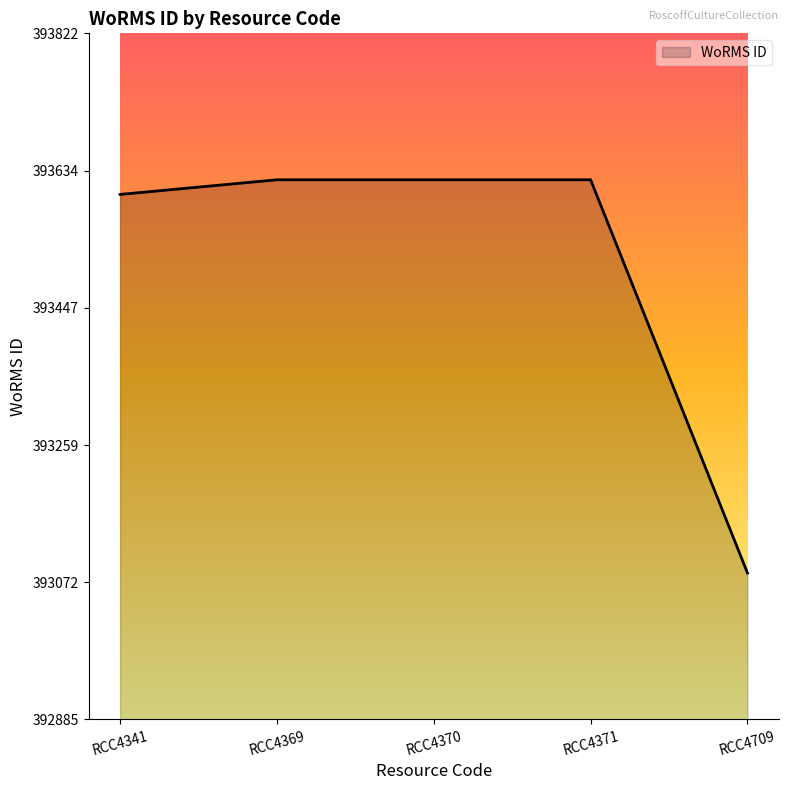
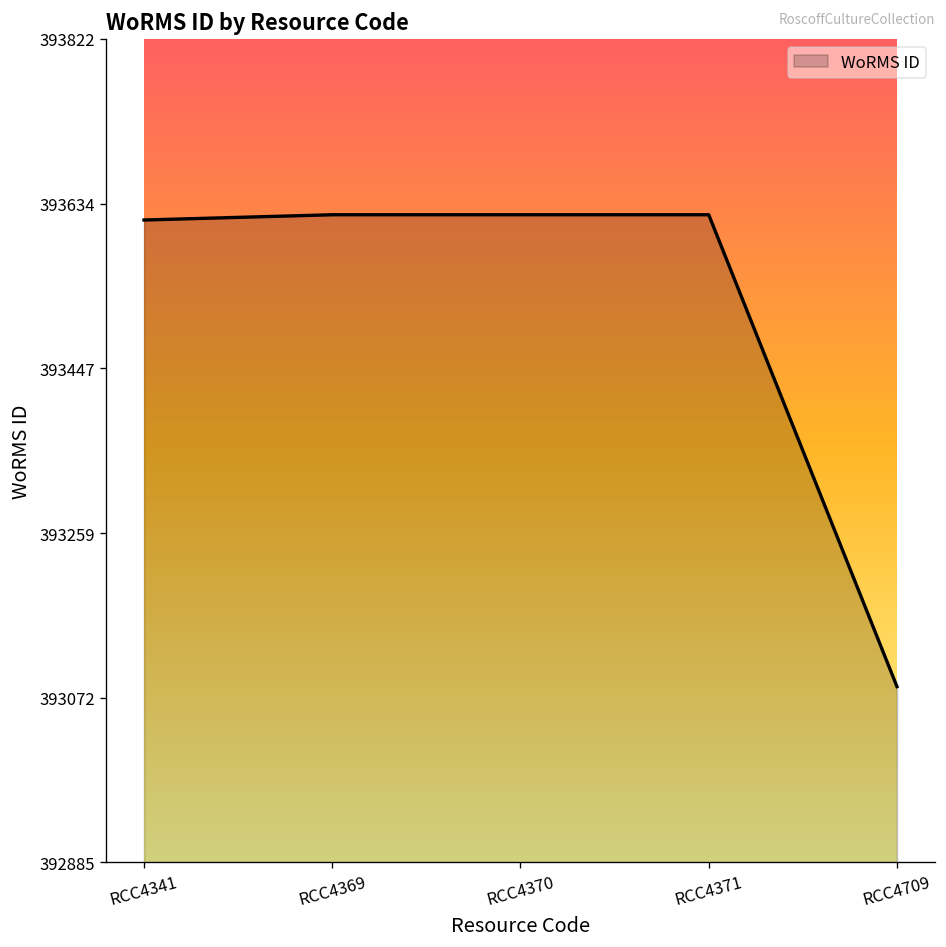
  {
-   "RCC4341": 393600,
+   "RCC4341": 393620,
    "RCC4369": 393620,
    "RCC4370": 393620,
    "RCC4371": 393620,
    "RCC4709": 393090
  }
